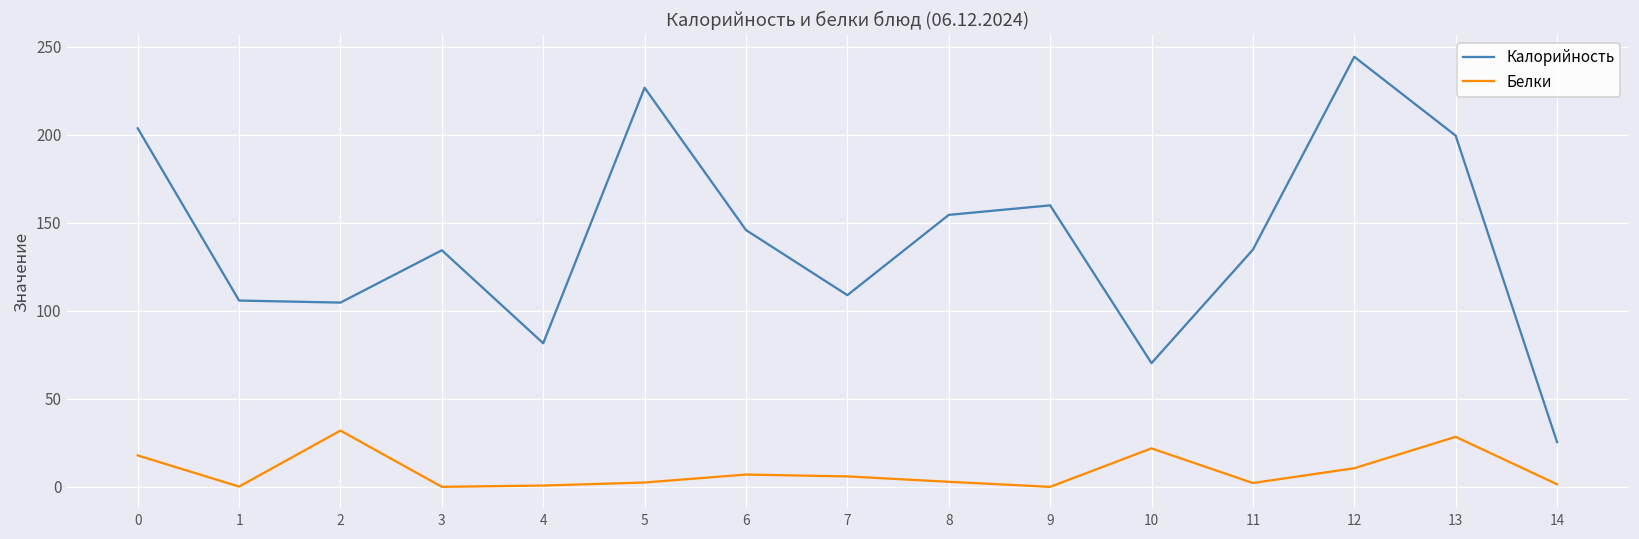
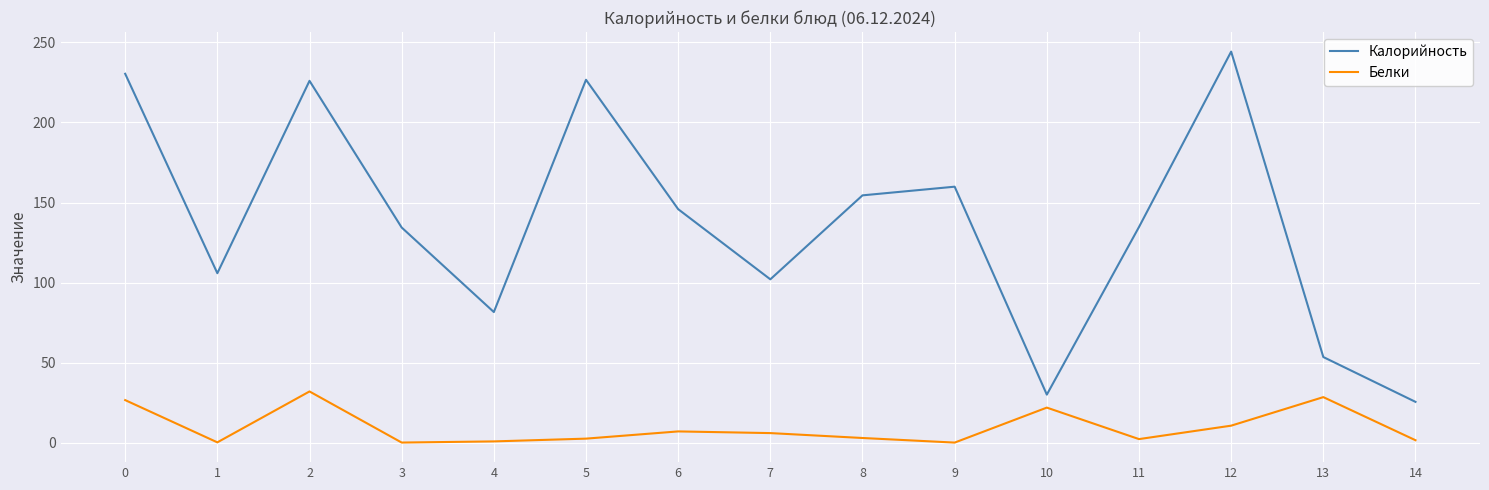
  {
    "Калорийность": {
-     "0": 204,
+     "0": 230,
      "1": 106,
-     "2": 105,
+     "2": 226,
      "3": 134,
      "4": 82,
      "5": 227,
      "6": 146,
-     "7": 109,
+     "7": 102,
      "8": 154,
      "9": 160,
-     "10": 70,
+     "10": 30,
      "11": 135,
      "12": 244,
-     "13": 200,
+     "13": 54,
      "14": 26
    },
    "Белки": {
-     "0": 18,
+     "0": 27,
      "1": 0,
      "2": 32,
      "3": 0,
      "4": 1,
      "5": 3,
      "6": 7,
      "7": 6,
      "8": 3,
      "9": 0,
      "10": 22,
      "11": 2,
      "12": 11,
      "13": 28,
      "14": 2
    }
  }
